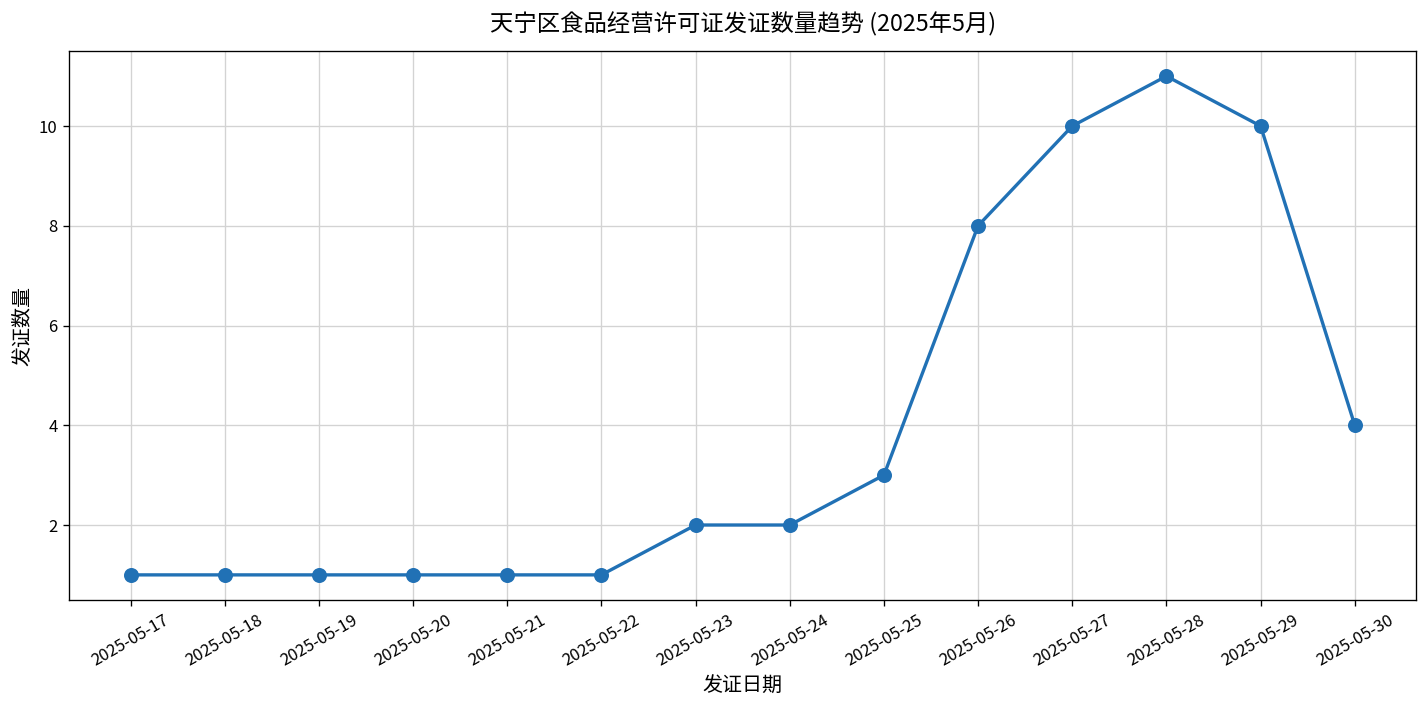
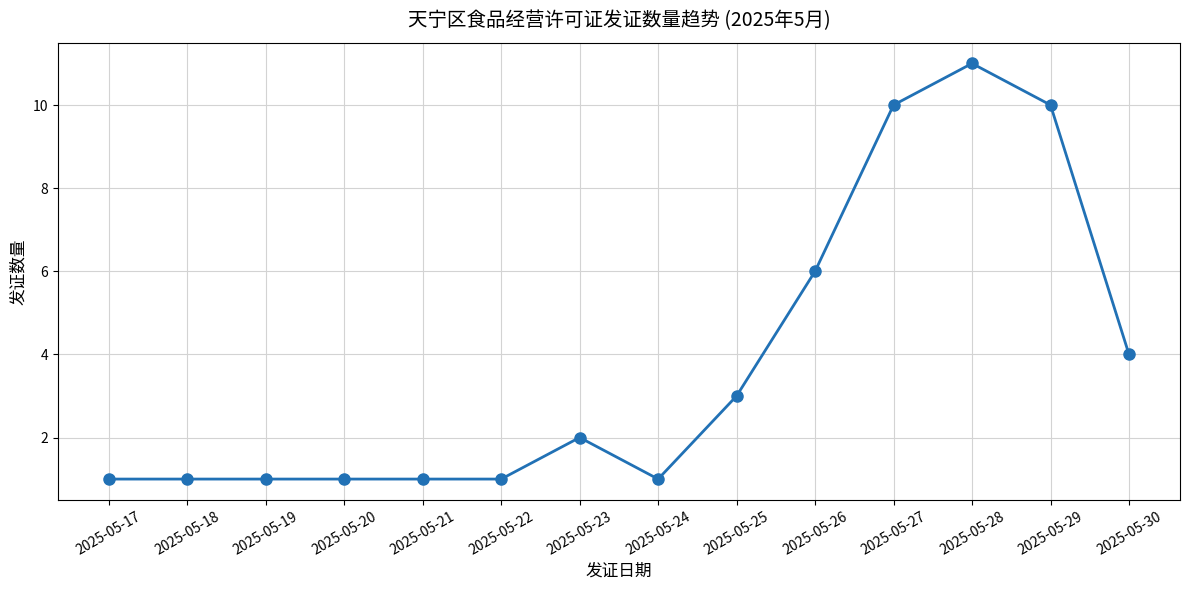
  {
    "2025-05-17": 1,
    "2025-05-18": 1,
    "2025-05-19": 1,
    "2025-05-20": 1,
    "2025-05-21": 1,
    "2025-05-22": 1,
    "2025-05-23": 2,
-   "2025-05-24": 2,
+   "2025-05-24": 1,
    "2025-05-25": 3,
-   "2025-05-26": 8,
+   "2025-05-26": 6,
    "2025-05-27": 10,
    "2025-05-28": 11,
    "2025-05-29": 10,
    "2025-05-30": 4
  }
